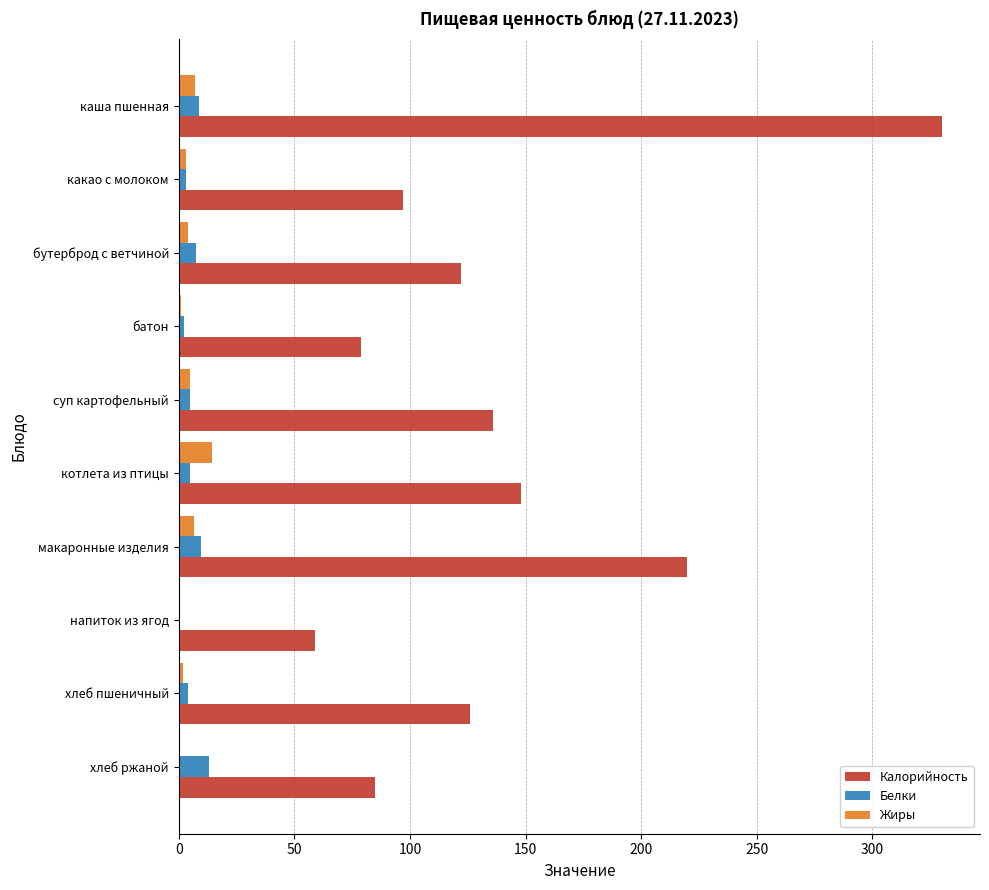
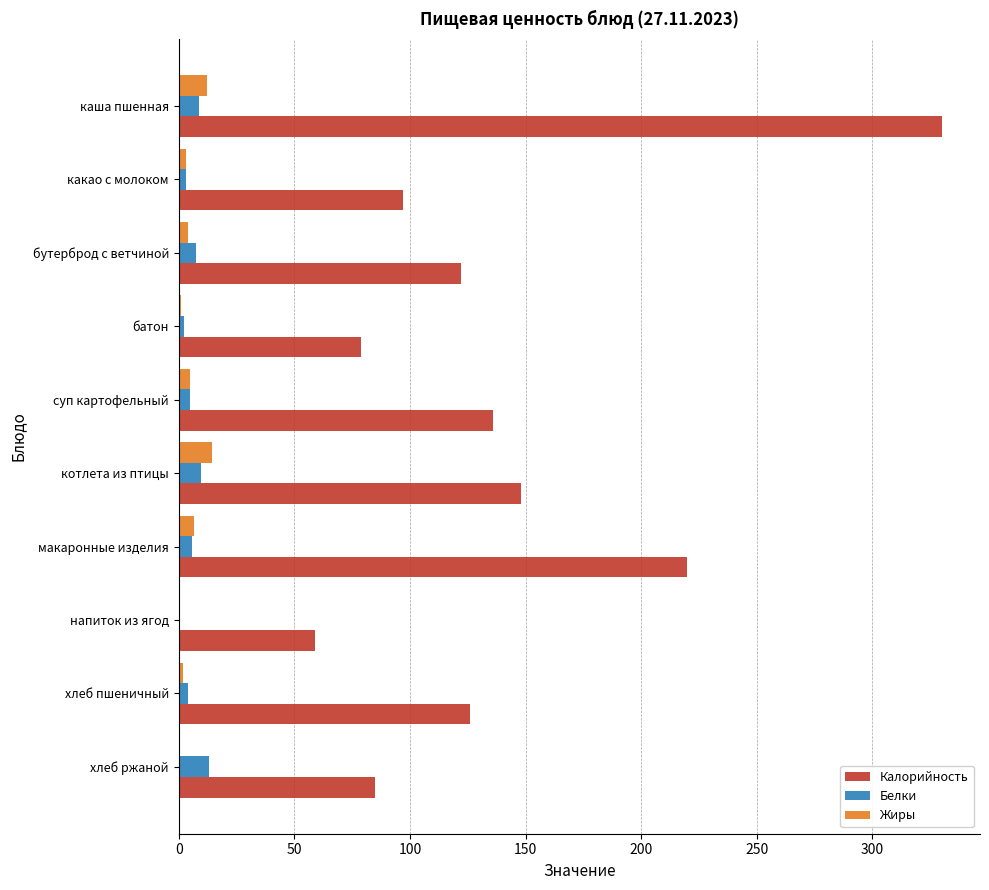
  {
    "Калорийность": {
      "каша пшенная": 330,
      "какао с молоком": 97,
      "бутерброд с ветчиной": 122,
      "батон": 79,
      "суп картофельный": 136,
      "котлета из птицы": 148,
      "макаронные изделия": 220,
      "напиток из ягод": 59,
      "хлеб пшеничный": 126,
      "хлеб ржаной": 85
    },
    "Белки": {
      "каша пшенная": 9,
      "какао с молоком": 3,
      "бутерброд с ветчиной": 7,
      "батон": 2,
      "суп картофельный": 5,
-     "котлета из птицы": 5,
-     "макаронные изделия": 10,
+     "котлета из птицы": 10,
+     "макаронные изделия": 6,
      "хлеб пшеничный": 4,
      "хлеб ржаной": 13
    },
    "Жиры": {
-     "каша пшенная": 7,
+     "каша пшенная": 12,
      "какао с молоком": 3,
      "бутерброд с ветчиной": 4,
      "суп картофельный": 5,
      "котлета из птицы": 14,
      "макаронные изделия": 6,
      "хлеб пшеничный": 2,
      "хлеб ржаной": 0
    }
  }
